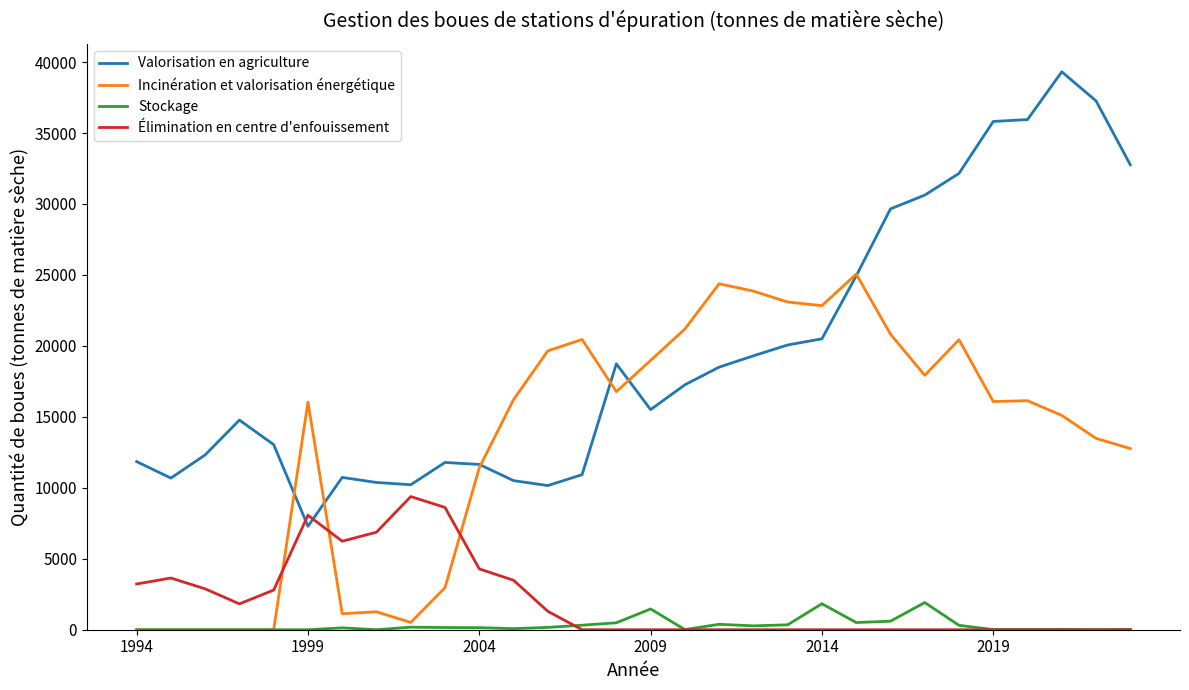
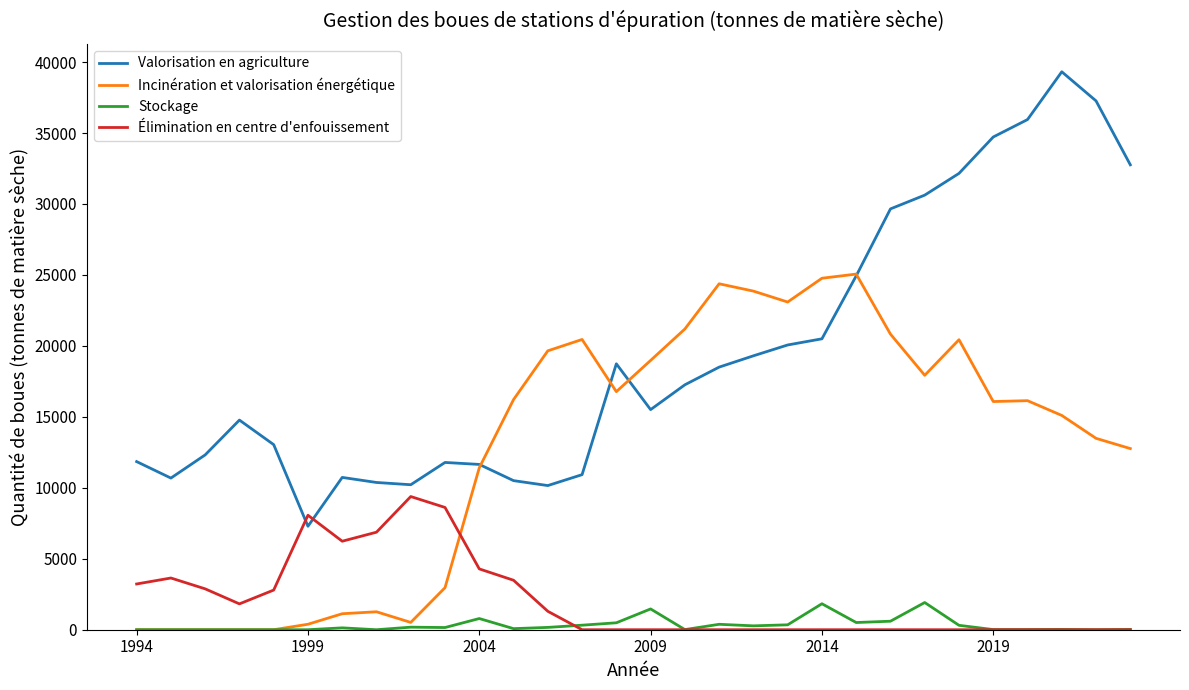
  {
    "Valorisation en agriculture": {
      "1994": 11800,
      "1999": 7300,
      "2004": 11600,
      "2009": 15500,
      "2014": 20500,
-     "2019": 35800
+     "2019": 34700
    },
    "Incinération et valorisation énergétique": {
-     "1999": 16000,
+     "1999": 400,
      "2004": 11400,
      "2009": 19000,
-     "2014": 22800,
+     "2014": 24800,
      "2019": 16100
    },
    "Stockage": {
      "1999": 0,
-     "2004": 100,
+     "2004": 800,
      "2009": 1500,
      "2014": 1800
    },
    "Élimination en centre d'enfouissement": {
      "1994": 3200,
      "1999": 8100,
      "2004": 4300,
      "2009": 0,
      "2014": 0
    }
  }
